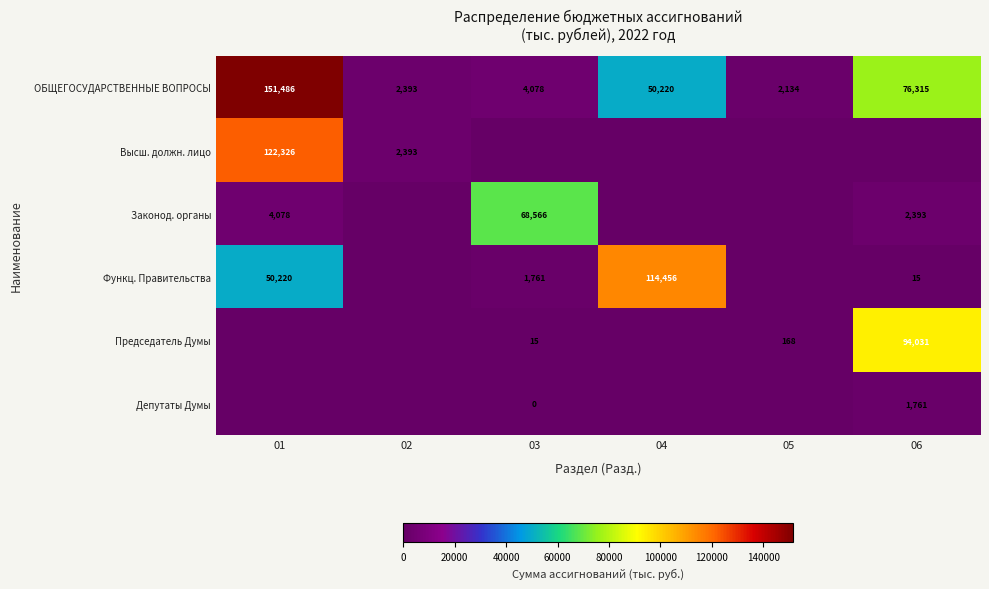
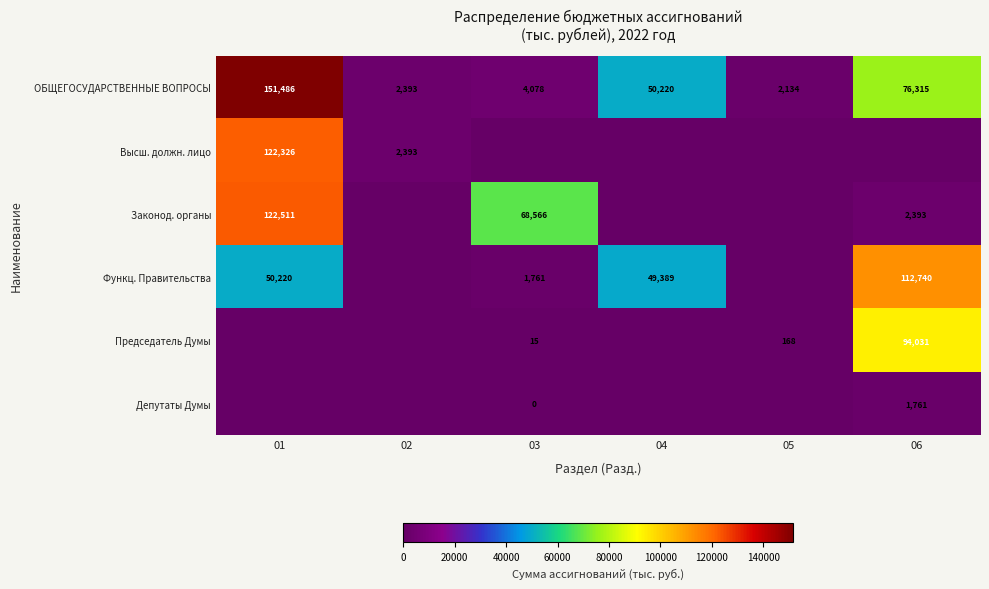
  {
    "ОБЩЕГОСУДАРСТВЕННЫЕ ВОПРОСЫ": {
      "01": "151,486",
      "02": "2,393",
      "03": "4,078",
      "04": "50,220",
      "05": "2,134",
      "06": "76,315"
    },
    "Высш. должн. лицо": {
      "01": "122,326",
      "02": "2,393"
    },
    "Законод. органы": {
-     "01": "4,078",
+     "01": "122,511",
      "03": "68,566",
      "06": "2,393"
    },
    "Функц. Правительства": {
      "01": "50,220",
      "03": "1,761",
-     "04": "114,456",
-     "06": "15"
+     "04": "49,389",
+     "06": "112,740"
    },
    "Председатель Думы": {
      "03": "15",
      "05": "168",
      "06": "94,031"
    },
    "Депутаты Думы": {
      "03": "0",
      "06": "1,761"
    }
  }
